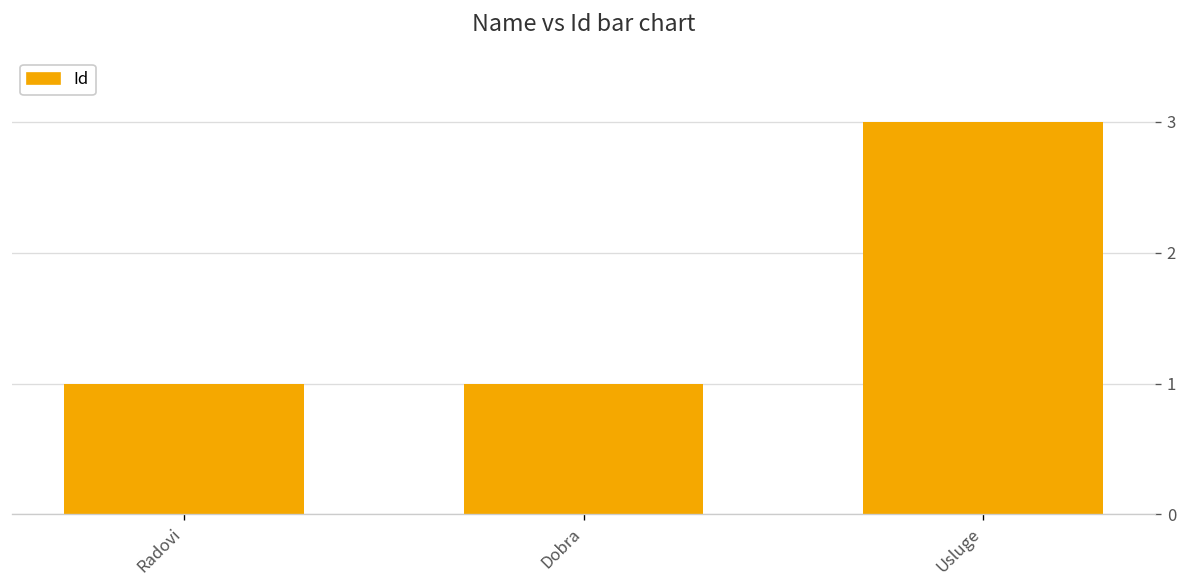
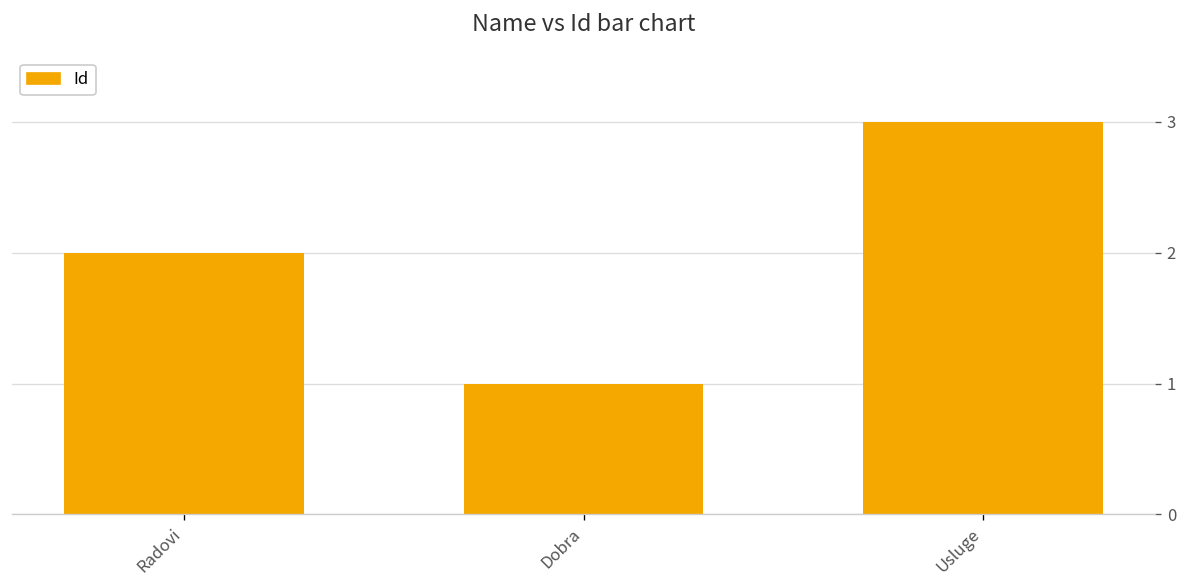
  {
-   "Radovi": 1,
+   "Radovi": 2,
    "Dobra": 1,
    "Usluge": 3
  }
